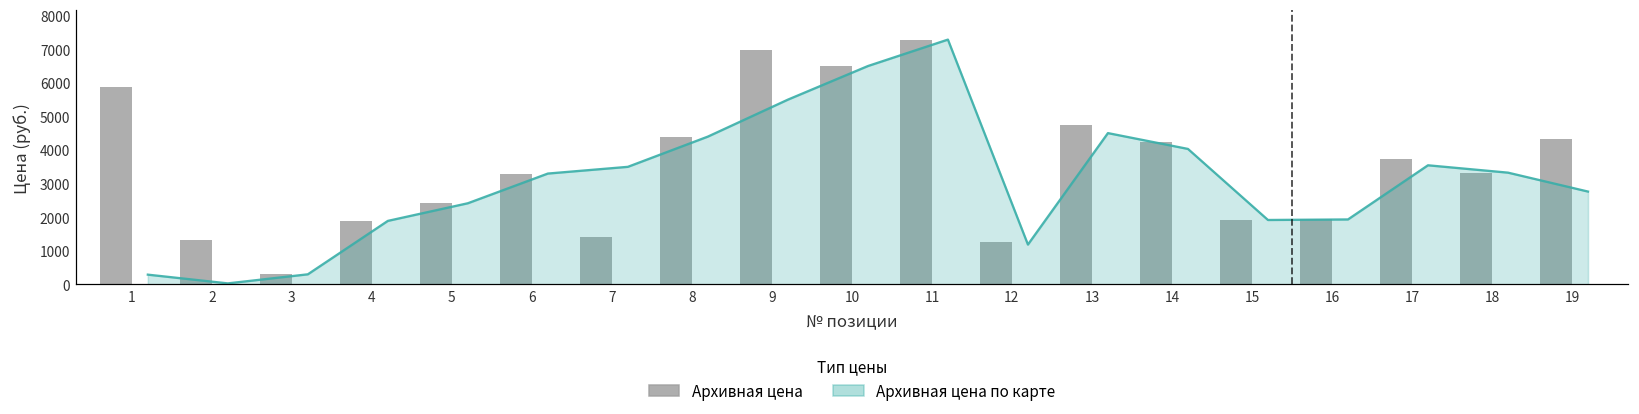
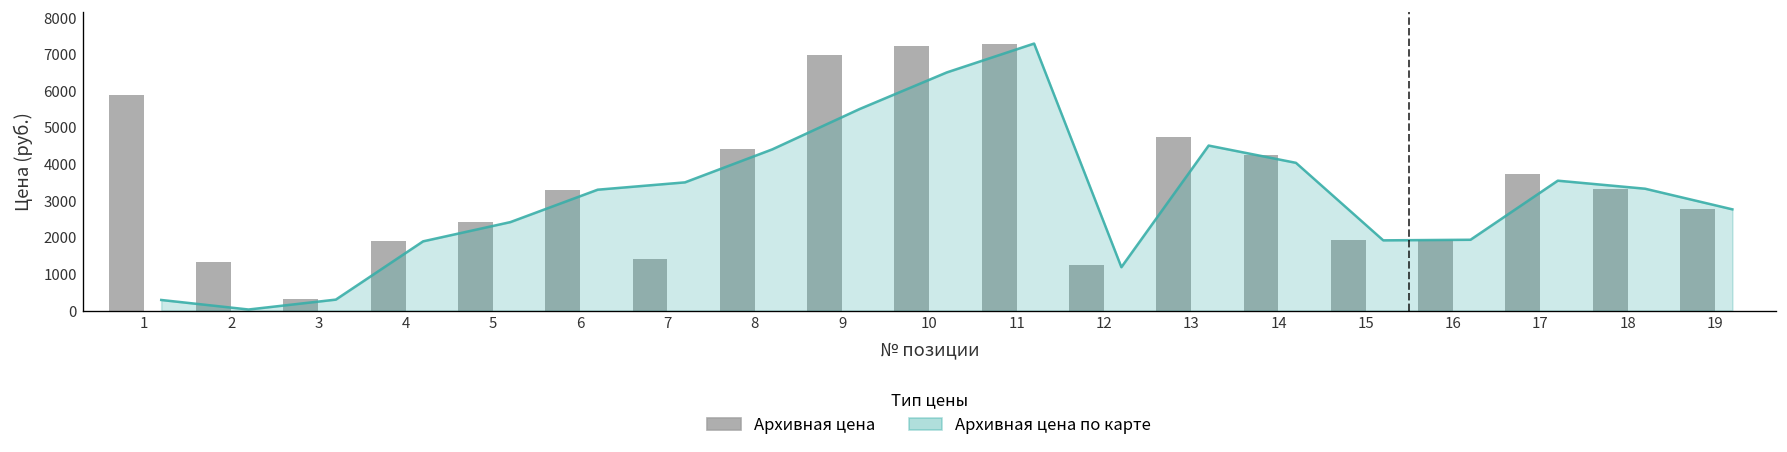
  {
    "Архивная цена": {
      "1": 5900,
      "2": 1300,
      "3": 300,
      "4": 1900,
      "5": 2400,
      "6": 3300,
      "7": 1400,
      "8": 4400,
      "9": 7000,
-     "10": 6500,
+     "10": 7200,
      "11": 7300,
      "12": 1200,
      "13": 4700,
      "14": 4200,
      "15": 1900,
      "16": 1900,
      "17": 3700,
      "18": 3300,
-     "19": 4300
+     "19": 2800
    }
  }
